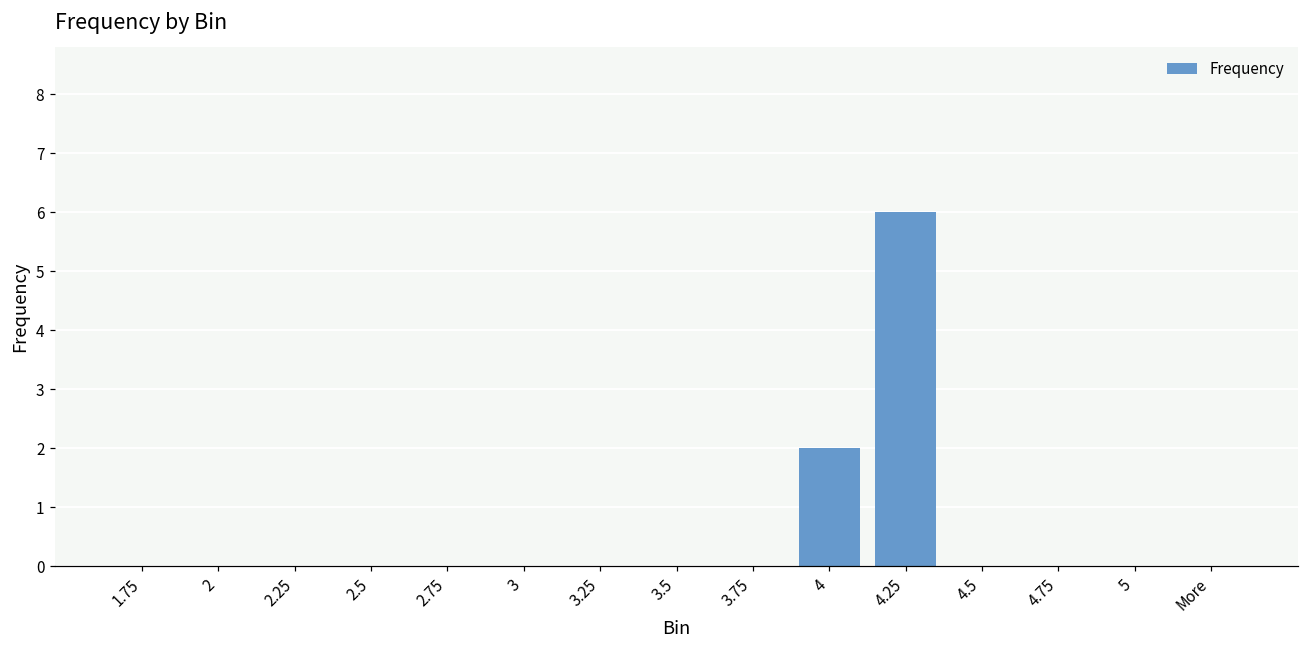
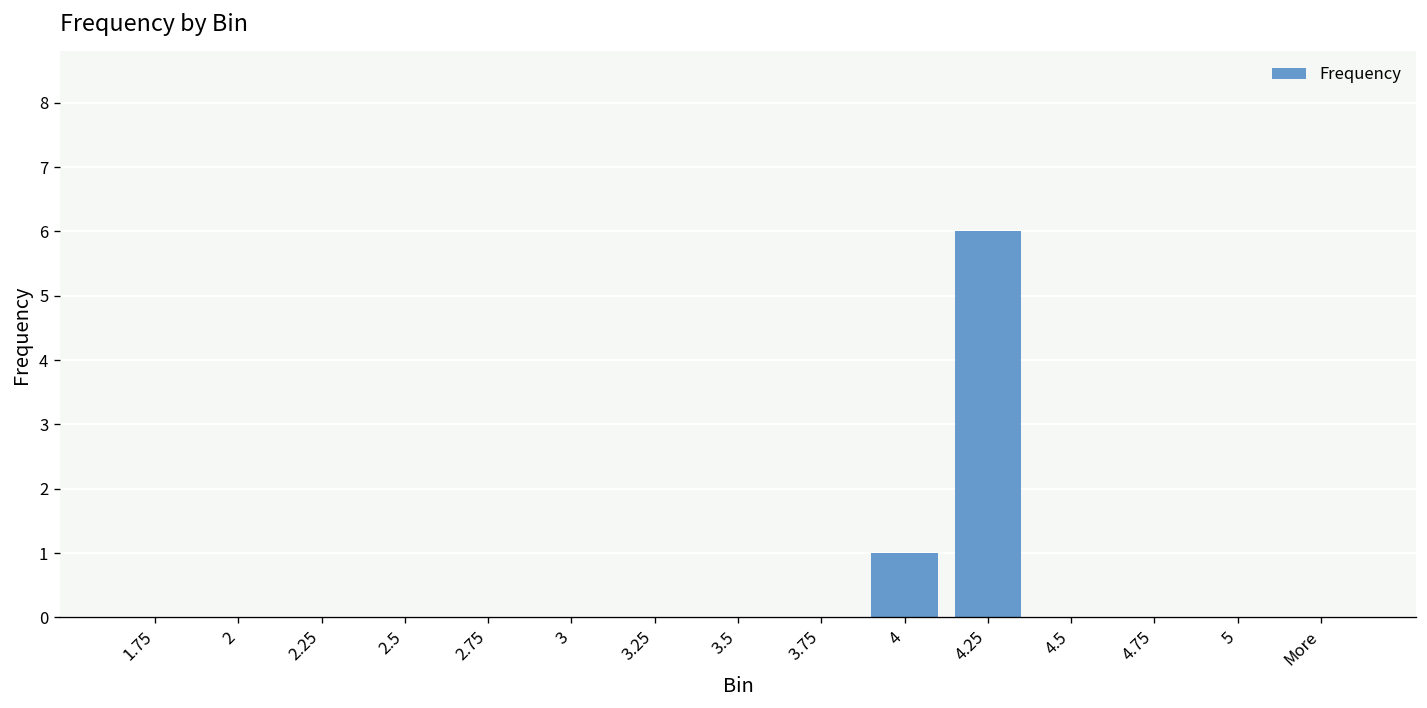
  {
    "1.75": 0,
    "2": 0,
    "2.25": 0,
    "2.5": 0,
    "2.75": 0,
    "3": 0,
    "3.25": 0,
    "3.5": 0,
    "3.75": 0,
-   "4": 2,
+   "4": 1,
    "4.25": 6,
    "4.5": 0,
    "4.75": 0,
    "5": 0,
    "More": 0
  }
